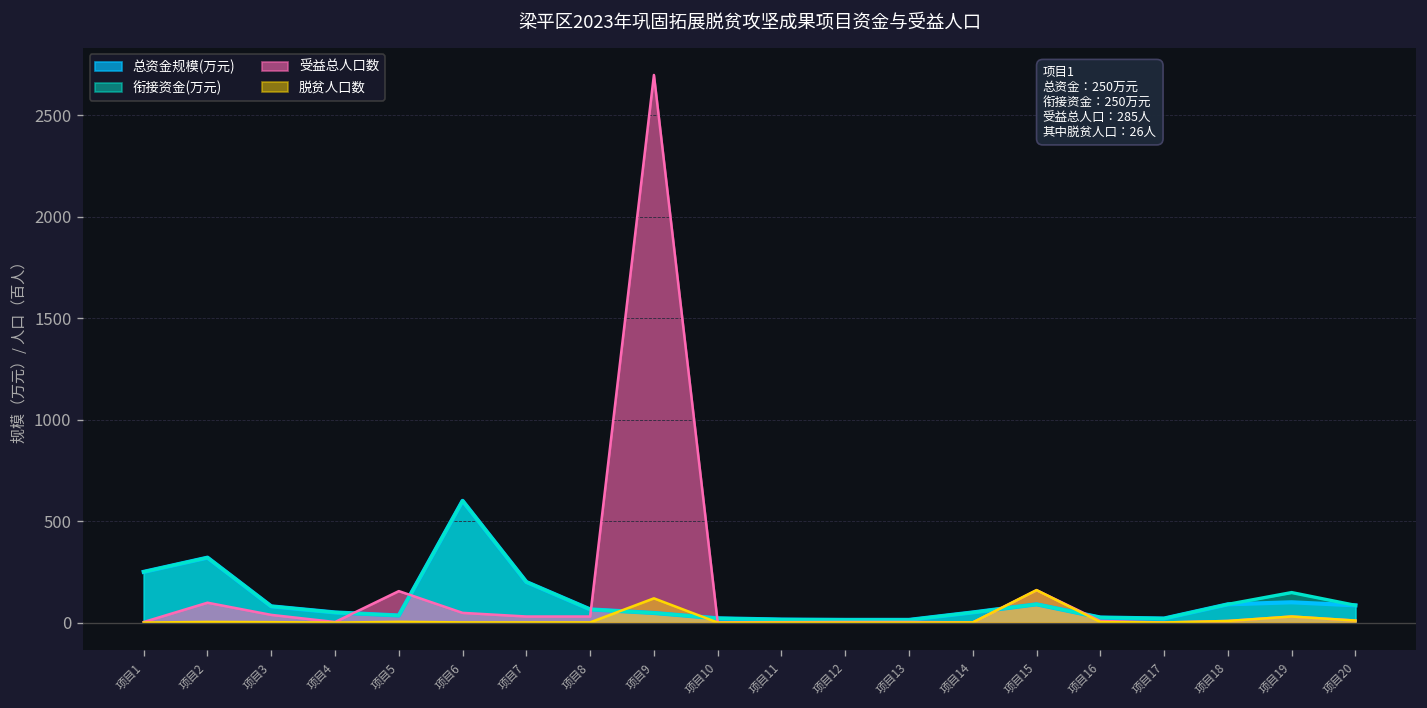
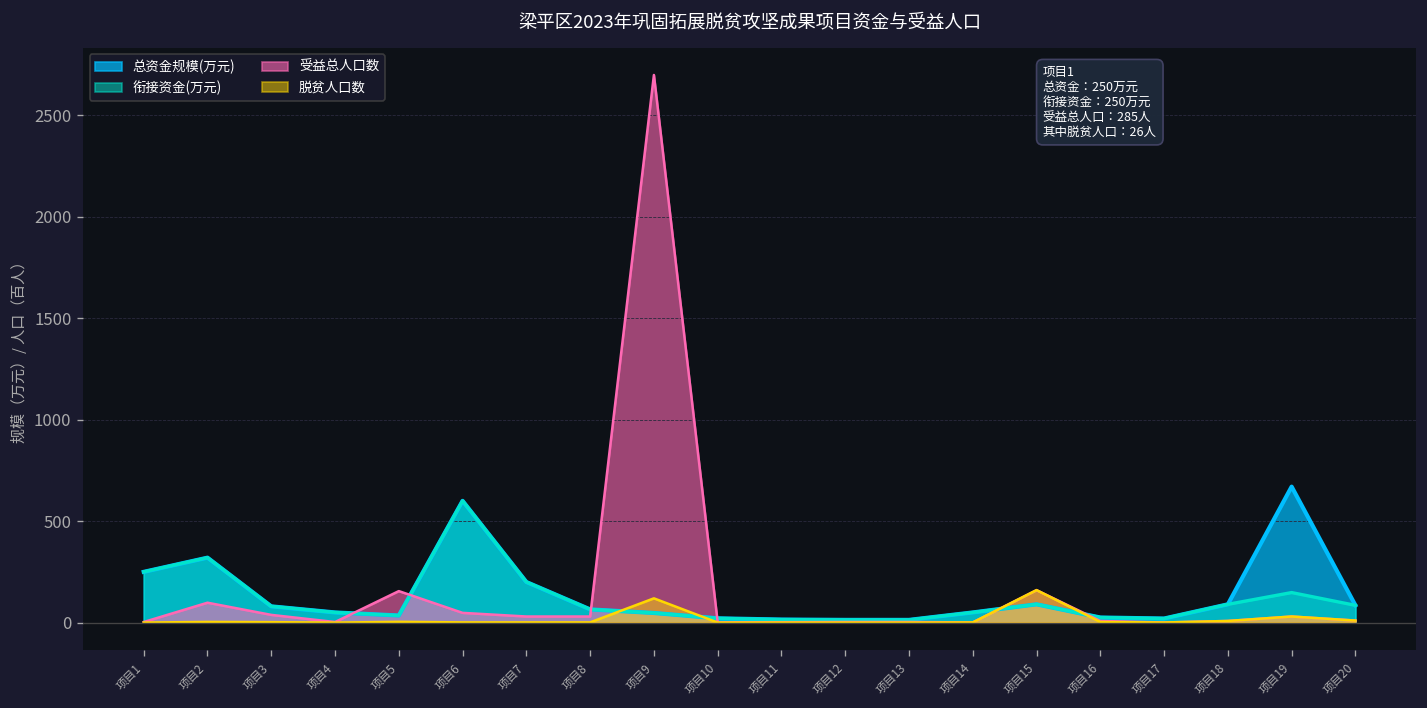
  {
    "总资金规模(万元)": {
-     "项目19": 100
+     "项目19": 670
    },
    "衔接资金(万元)": {
      "项目19": 150
    },
    "受益总人口数": {
      "项目2": 100,
      "项目3": 40,
      "项目5": 160,
      "项目6": 50,
      "项目7": 30,
      "项目8": 30,
      "项目9": 2700
    },
    "脱贫人口数": {
      "项目2": 0,
      "项目3": 0,
      "项目5": 0,
      "项目6": 0,
      "项目7": 0,
      "项目8": 0,
      "项目9": 120
    }
  }
